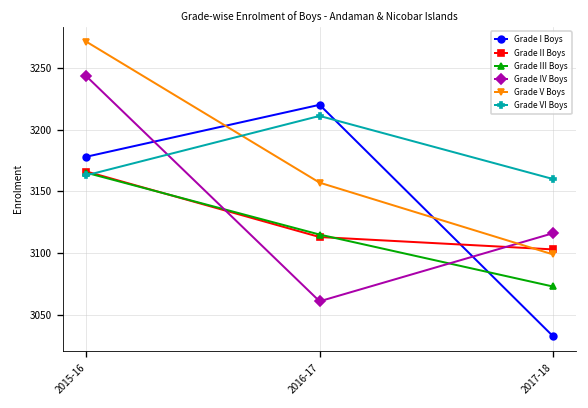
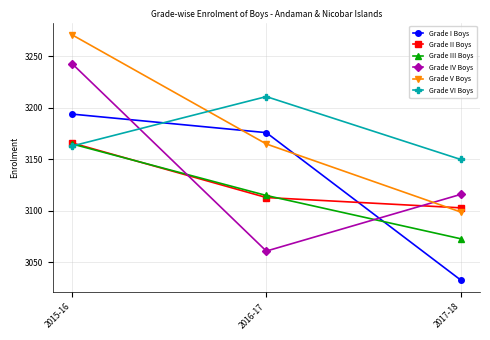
  {
    "Grade I Boys": {
-     "2015-16": 3178,
-     "2016-17": 3220,
+     "2015-16": 3194,
+     "2016-17": 3176,
      "2017-18": 3033
    },
    "Grade II Boys": {
      "2017-18": 3103
    },
    "Grade III Boys": {
      "2017-18": 3073
    },
    "Grade IV Boys": {
      "2015-16": 3243,
      "2016-17": 3061,
      "2017-18": 3116
    },
    "Grade V Boys": {
      "2015-16": 3271,
-     "2016-17": 3157,
+     "2016-17": 3165,
      "2017-18": 3099
    },
    "Grade VI Boys": {
      "2016-17": 3211,
-     "2017-18": 3160
+     "2017-18": 3150
    }
  }
